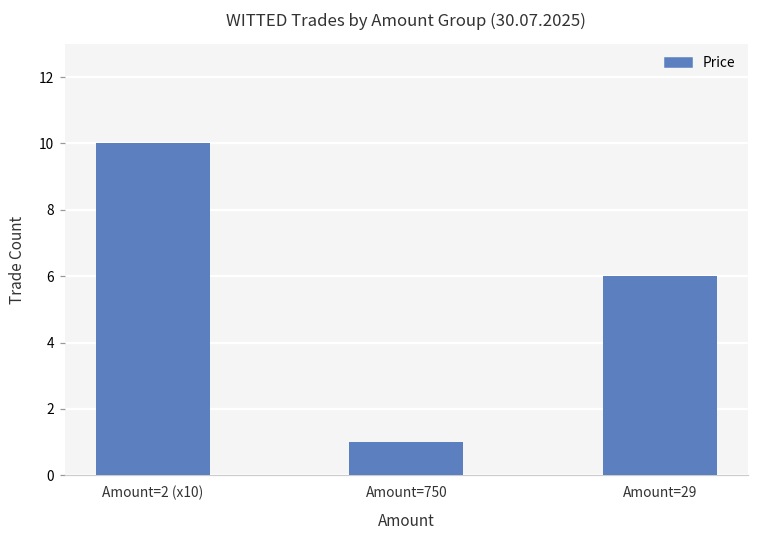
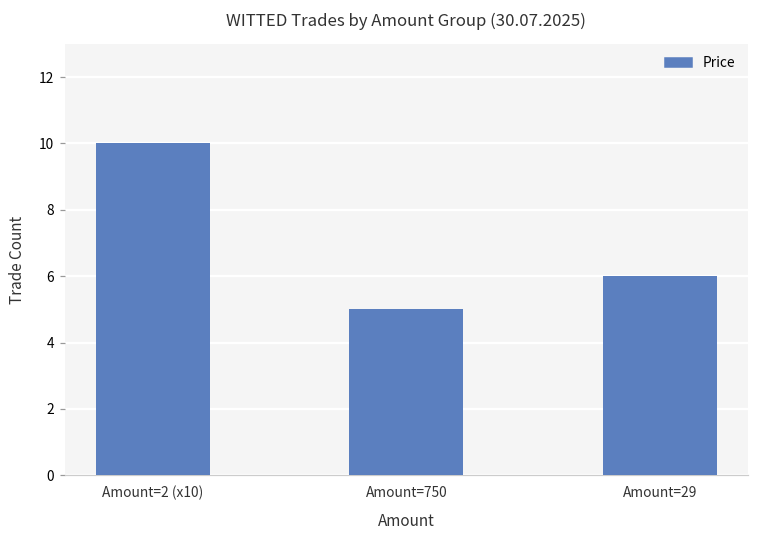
  {
    "Amount=2 (x10)": 10,
-   "Amount=750": 1,
+   "Amount=750": 5,
    "Amount=29": 6
  }
